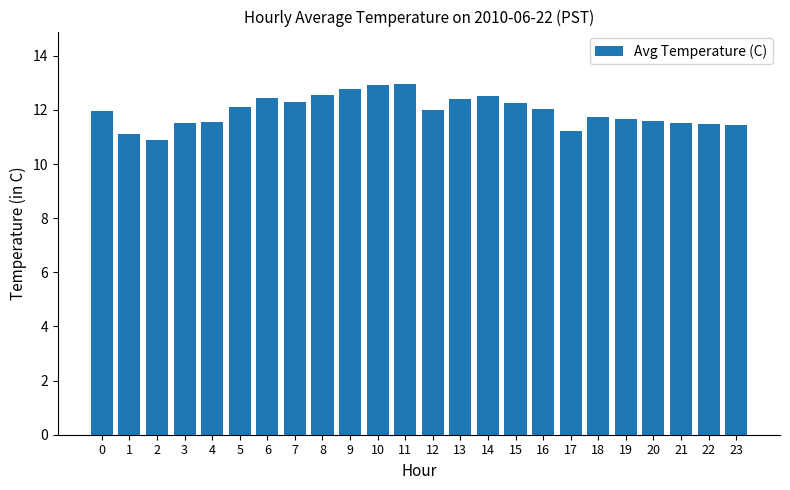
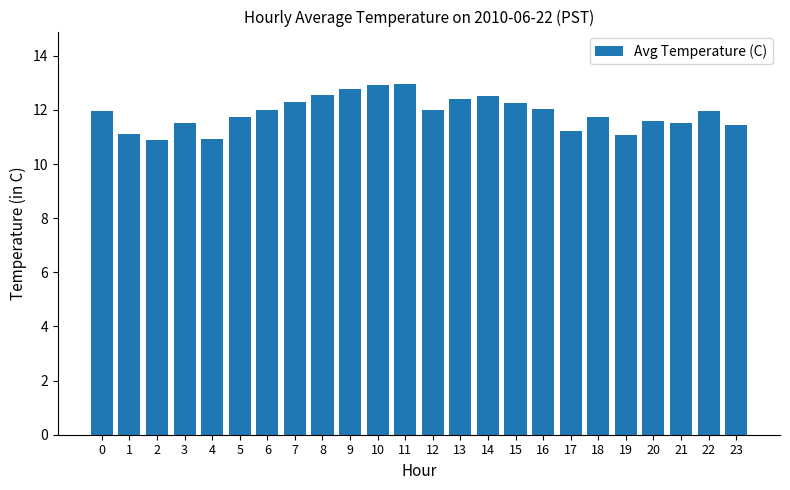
  {
    "0": 12.0,
    "1": 11.1,
    "2": 10.9,
    "3": 11.5,
-   "4": 11.6,
-   "5": 12.1,
-   "6": 12.5,
+   "4": 10.9,
+   "5": 11.7,
+   "6": 12.0,
    "7": 12.3,
    "8": 12.6,
    "9": 12.8,
    "10": 12.9,
    "11": 13.0,
    "12": 12.0,
    "13": 12.4,
    "14": 12.5,
    "15": 12.3,
    "16": 12.1,
    "17": 11.2,
    "18": 11.8,
-   "19": 11.7,
+   "19": 11.1,
    "20": 11.6,
    "21": 11.5,
-   "22": 11.5,
+   "22": 12.0,
    "23": 11.5
  }
